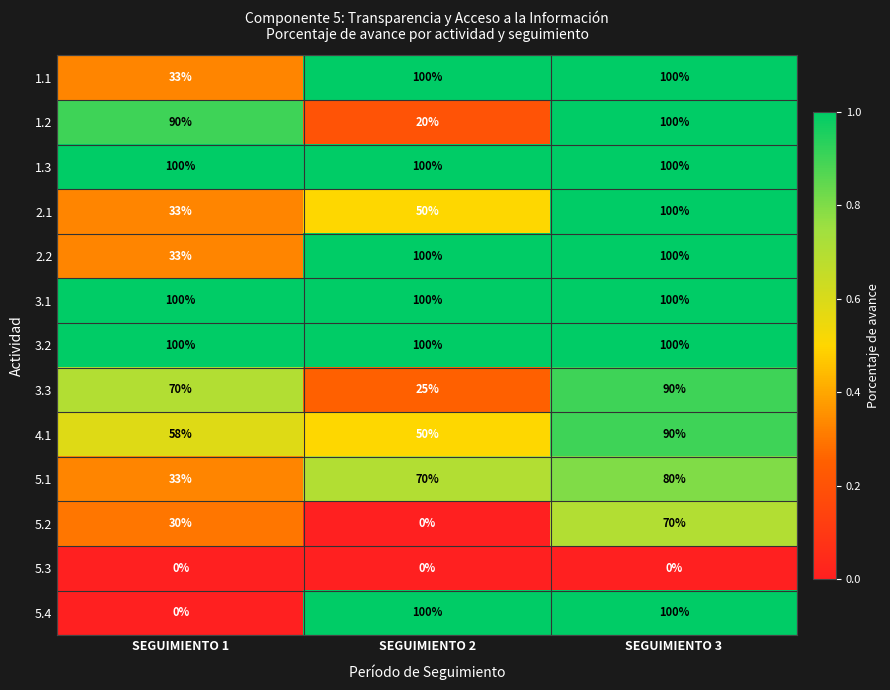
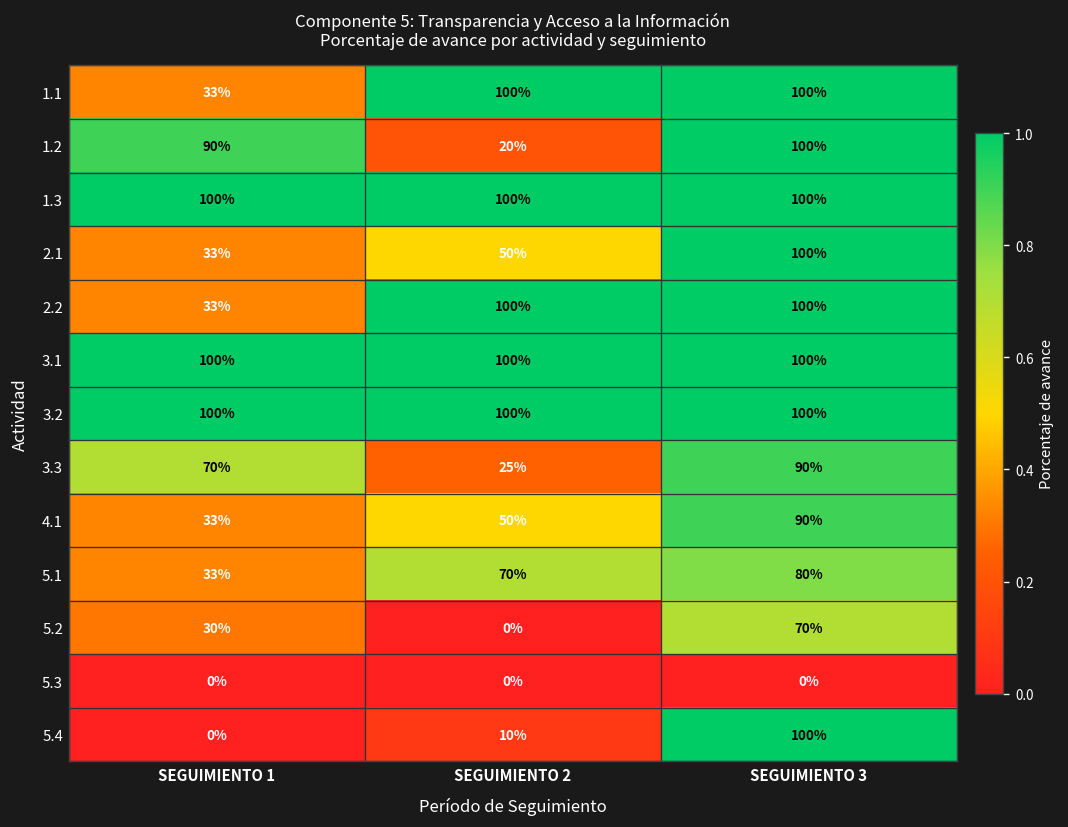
  {
    "1.1": {
      "SEGUIMIENTO 1": "33%",
      "SEGUIMIENTO 2": "100%",
      "SEGUIMIENTO 3": "100%"
    },
    "1.2": {
      "SEGUIMIENTO 1": "90%",
      "SEGUIMIENTO 2": "20%",
      "SEGUIMIENTO 3": "100%"
    },
    "1.3": {
      "SEGUIMIENTO 1": "100%",
      "SEGUIMIENTO 2": "100%",
      "SEGUIMIENTO 3": "100%"
    },
    "2.1": {
      "SEGUIMIENTO 1": "33%",
      "SEGUIMIENTO 2": "50%",
      "SEGUIMIENTO 3": "100%"
    },
    "2.2": {
      "SEGUIMIENTO 1": "33%",
      "SEGUIMIENTO 2": "100%",
      "SEGUIMIENTO 3": "100%"
    },
    "3.1": {
      "SEGUIMIENTO 1": "100%",
      "SEGUIMIENTO 2": "100%",
      "SEGUIMIENTO 3": "100%"
    },
    "3.2": {
      "SEGUIMIENTO 1": "100%",
      "SEGUIMIENTO 2": "100%",
      "SEGUIMIENTO 3": "100%"
    },
    "3.3": {
      "SEGUIMIENTO 1": "70%",
      "SEGUIMIENTO 2": "25%",
      "SEGUIMIENTO 3": "90%"
    },
    "4.1": {
-     "SEGUIMIENTO 1": "58%",
+     "SEGUIMIENTO 1": "33%",
      "SEGUIMIENTO 2": "50%",
      "SEGUIMIENTO 3": "90%"
    },
    "5.1": {
      "SEGUIMIENTO 1": "33%",
      "SEGUIMIENTO 2": "70%",
      "SEGUIMIENTO 3": "80%"
    },
    "5.2": {
      "SEGUIMIENTO 1": "30%",
      "SEGUIMIENTO 2": "0%",
      "SEGUIMIENTO 3": "70%"
    },
    "5.3": {
      "SEGUIMIENTO 1": "0%",
      "SEGUIMIENTO 2": "0%",
      "SEGUIMIENTO 3": "0%"
    },
    "5.4": {
      "SEGUIMIENTO 1": "0%",
-     "SEGUIMIENTO 2": "100%",
+     "SEGUIMIENTO 2": "10%",
      "SEGUIMIENTO 3": "100%"
    }
  }
